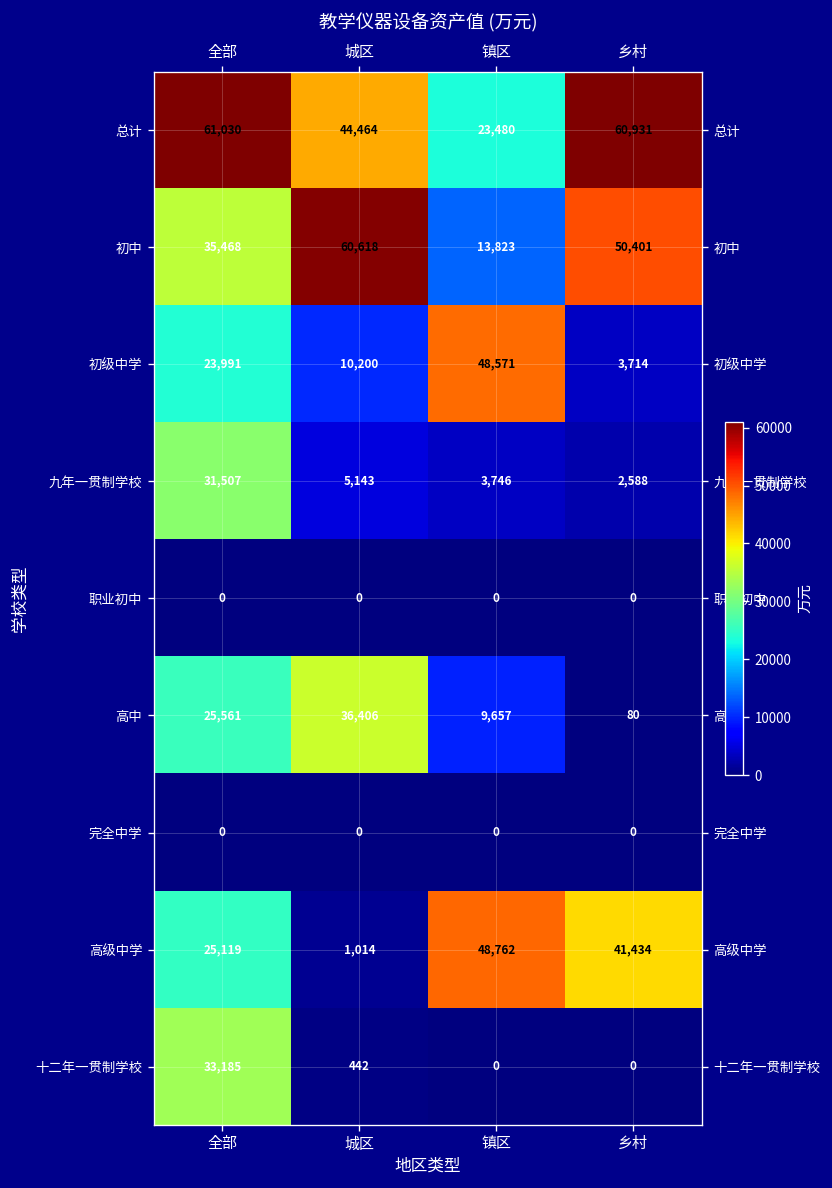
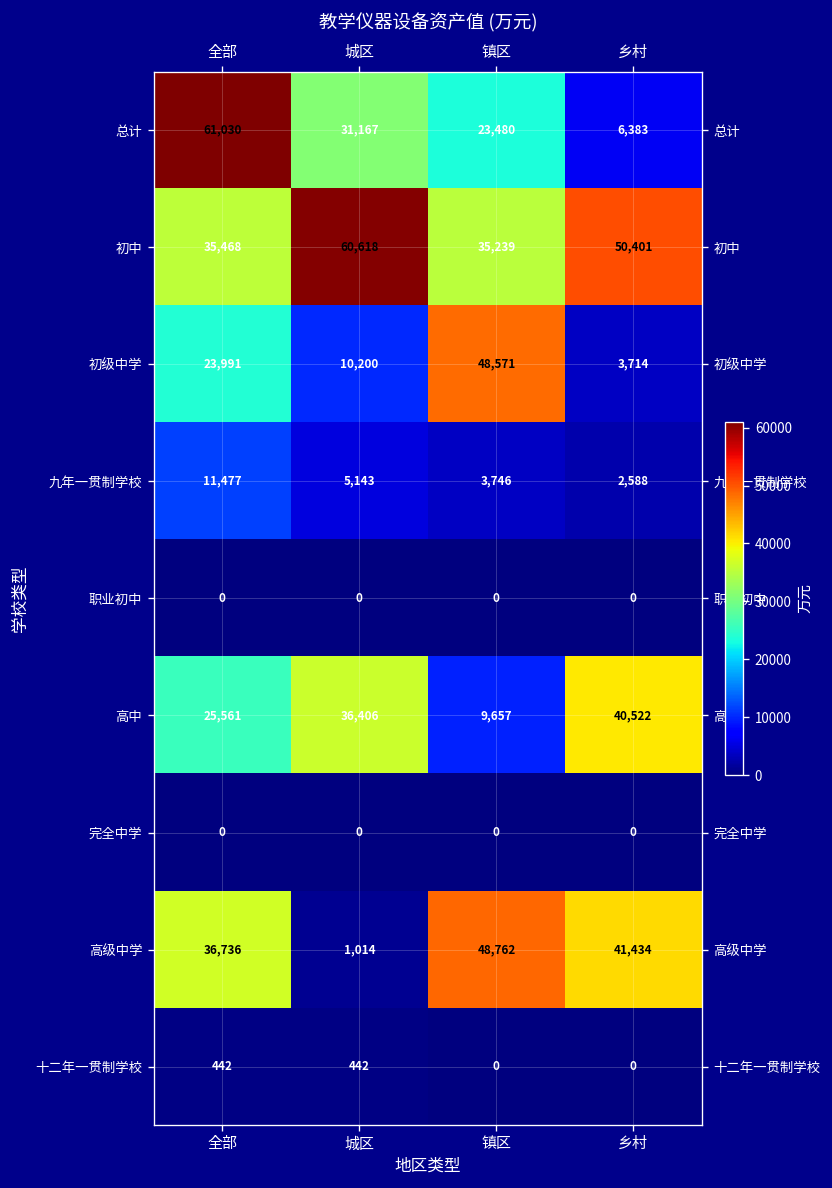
  {
    "总计": {
      "全部": "61,030",
-     "城区": "44,464",
+     "城区": "31,167",
      "镇区": "23,480",
-     "乡村": "60,931"
+     "乡村": "6,383"
    },
    "初中": {
      "全部": "35,468",
      "城区": "60,618",
-     "镇区": "13,823",
+     "镇区": "35,239",
      "乡村": "50,401"
    },
    "初级中学": {
      "全部": "23,991",
      "城区": "10,200",
      "镇区": "48,571",
      "乡村": "3,714"
    },
    "九年一贯制学校": {
-     "全部": "31,507",
+     "全部": "11,477",
      "城区": "5,143",
      "镇区": "3,746",
      "乡村": "2,588"
    },
    "职业初中": {
      "全部": "0",
      "城区": "0",
      "镇区": "0",
      "乡村": "0"
    },
    "高中": {
      "全部": "25,561",
      "城区": "36,406",
      "镇区": "9,657",
-     "乡村": "80"
+     "乡村": "40,522"
    },
    "完全中学": {
      "全部": "0",
      "城区": "0",
      "镇区": "0",
      "乡村": "0"
    },
    "高级中学": {
-     "全部": "25,119",
+     "全部": "36,736",
      "城区": "1,014",
      "镇区": "48,762",
      "乡村": "41,434"
    },
    "十二年一贯制学校": {
-     "全部": "33,185",
+     "全部": "442",
      "城区": "442",
      "镇区": "0",
      "乡村": "0"
    }
  }
